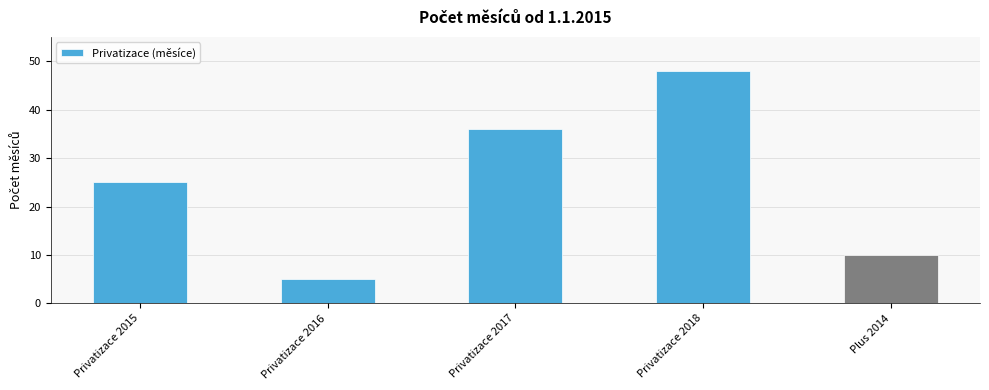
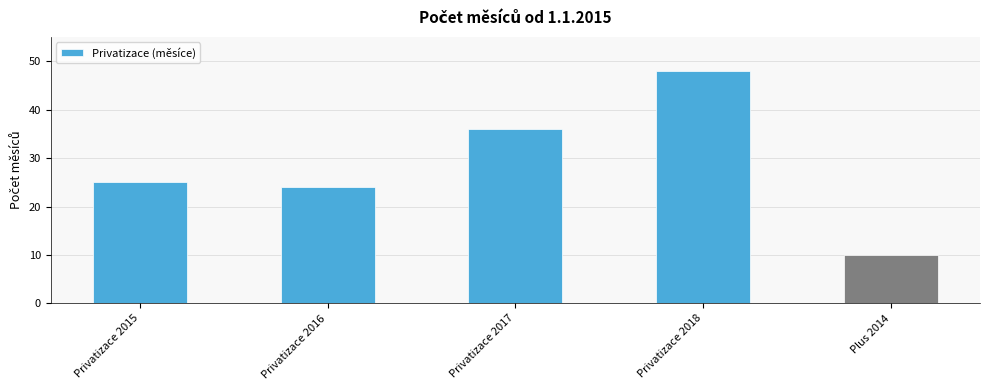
  {
    "Privatizace 2015": 25,
-   "Privatizace 2016": 5,
+   "Privatizace 2016": 24,
    "Privatizace 2017": 36,
    "Privatizace 2018": 48,
    "Plus 2014": 10
  }
